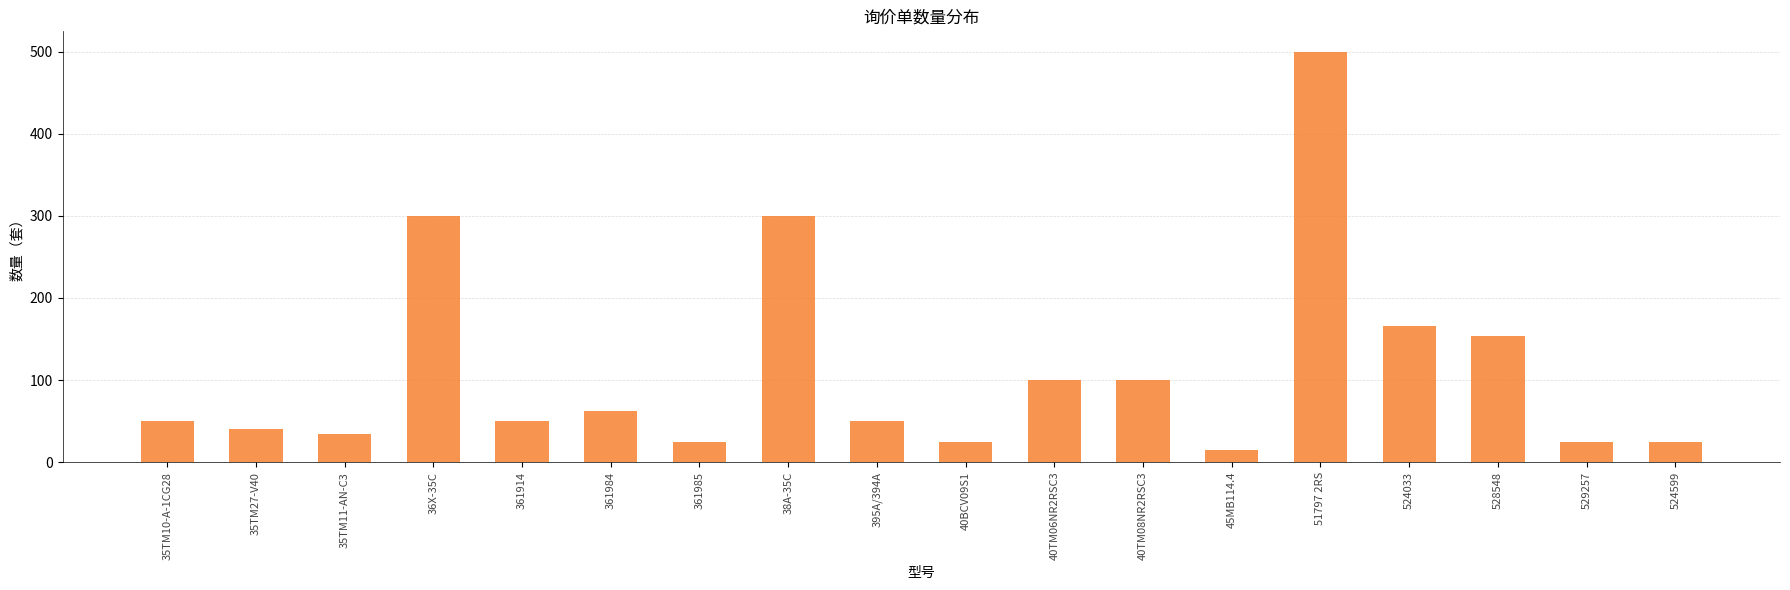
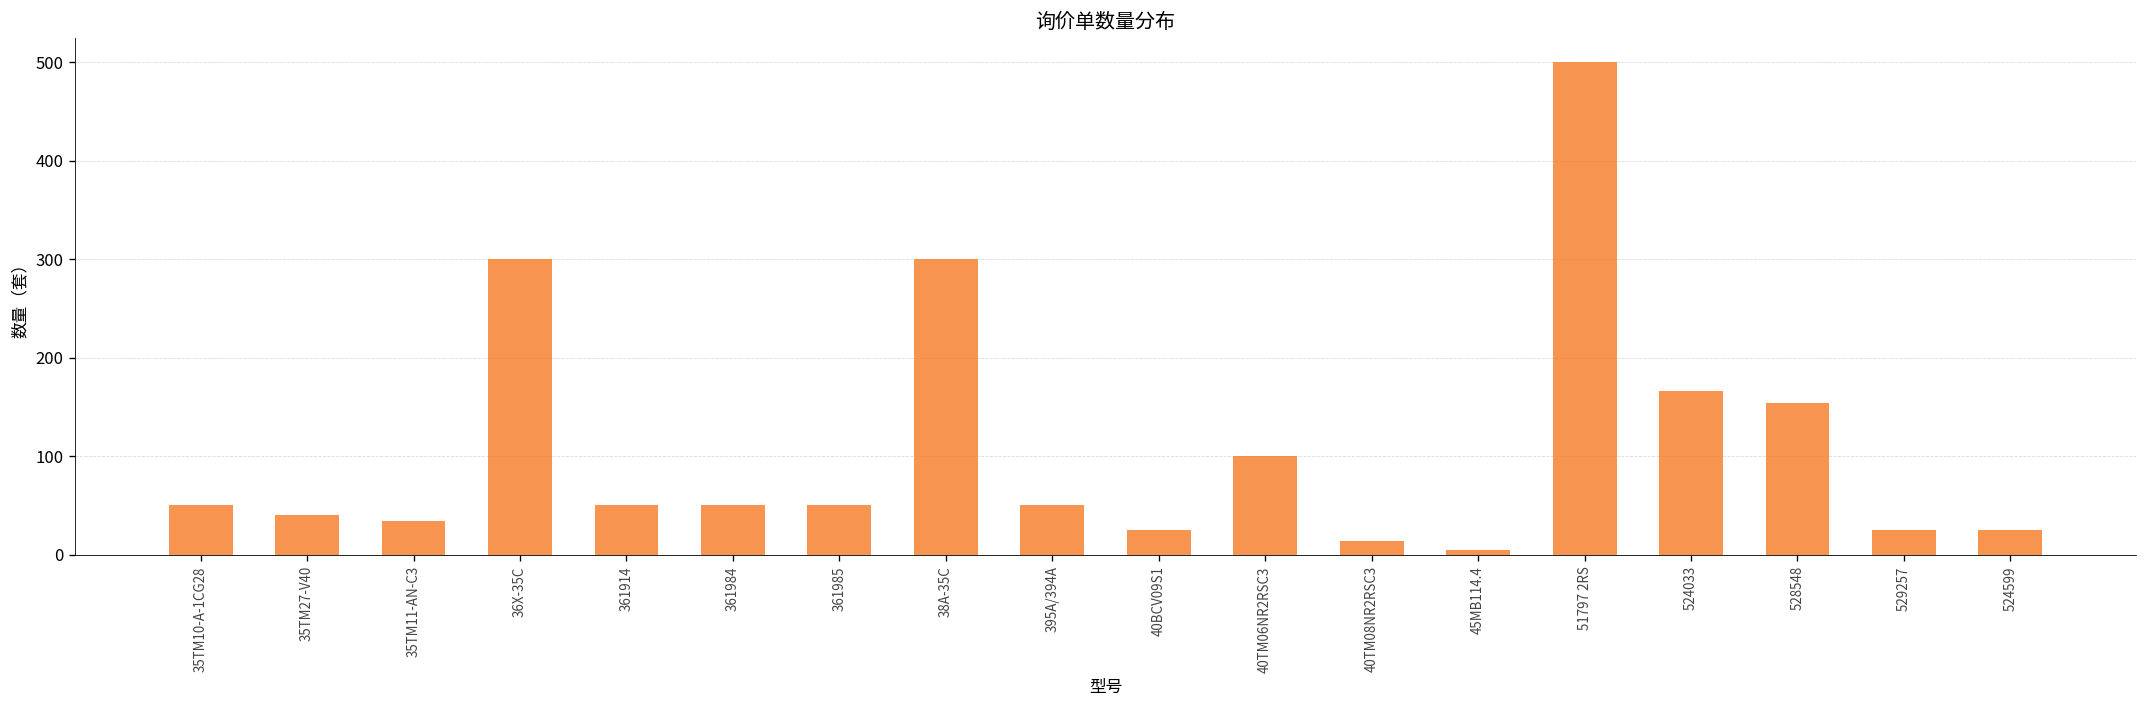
  {
    "35TM10-A-1CG28": 50,
    "35TM27-V40": 40,
    "35TM11-AN-C3": 30,
    "36X-35C": 300,
    "361914": 50,
-   "361984": 60,
-   "361985": 30,
+   "361984": 50,
+   "361985": 50,
    "38A-35C": 300,
    "395A/394A": 50,
    "40BCV09S1": 30,
    "40TM06NR2RSC3": 100,
-   "40TM08NR2RSC3": 100,
-   "45MB114.4": 20,
+   "40TM08NR2RSC3": 10,
+   "45MB114.4": 10,
    "51797 2RS": 500,
    "524033": 170,
    "528548": 150,
    "529257": 30,
    "524599": 30
  }
